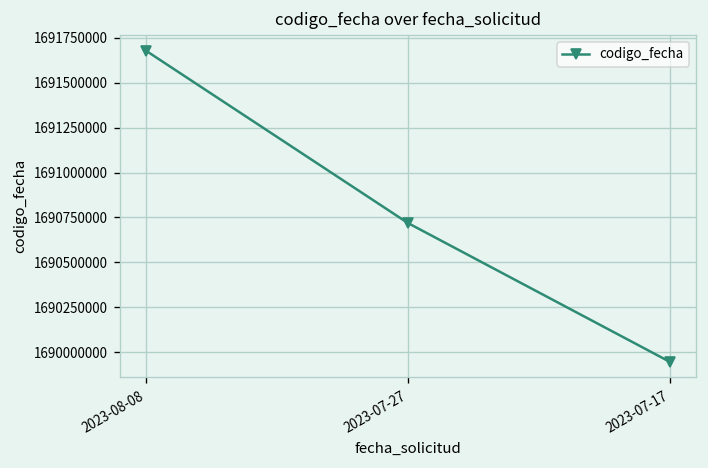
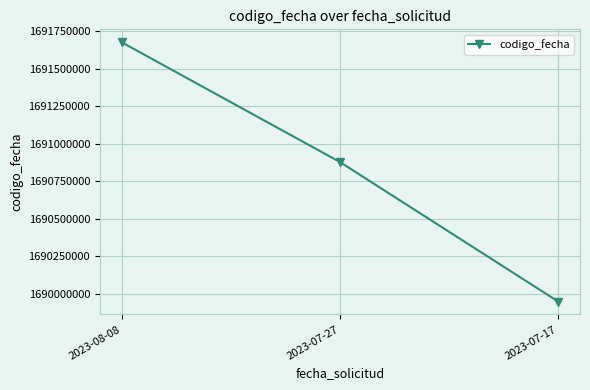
  {
    "2023-08-08": 1691680000,
-   "2023-07-27": 1690720000,
+   "2023-07-27": 1690880000,
    "2023-07-17": 1689950000
  }
